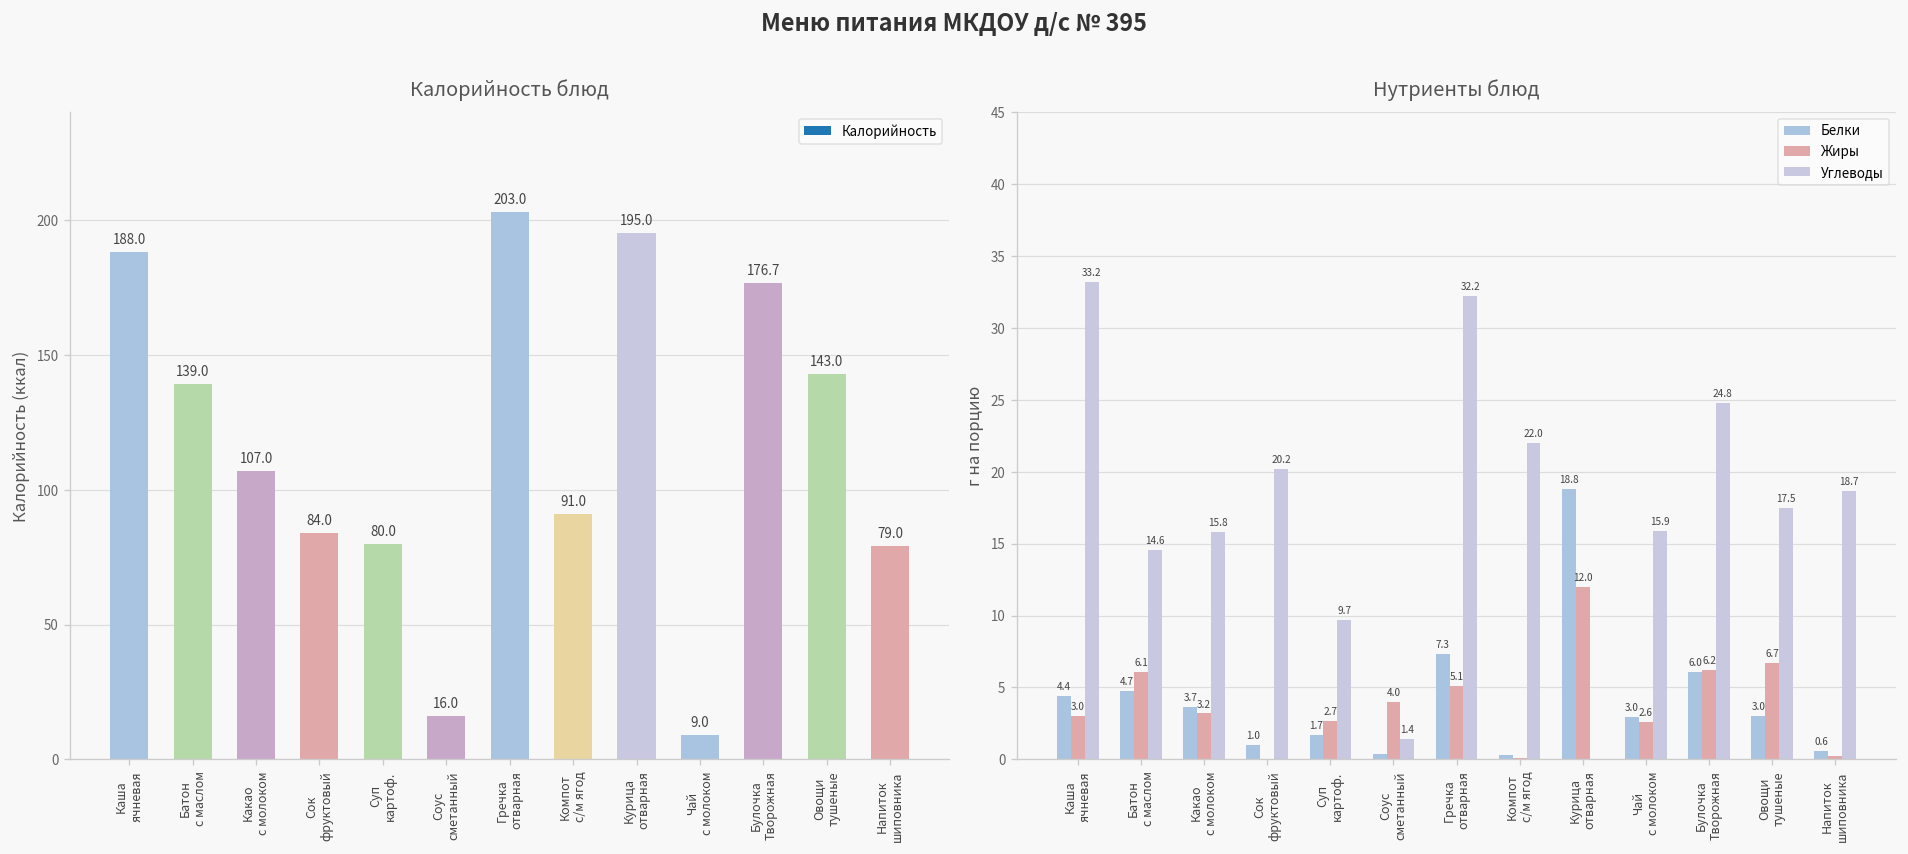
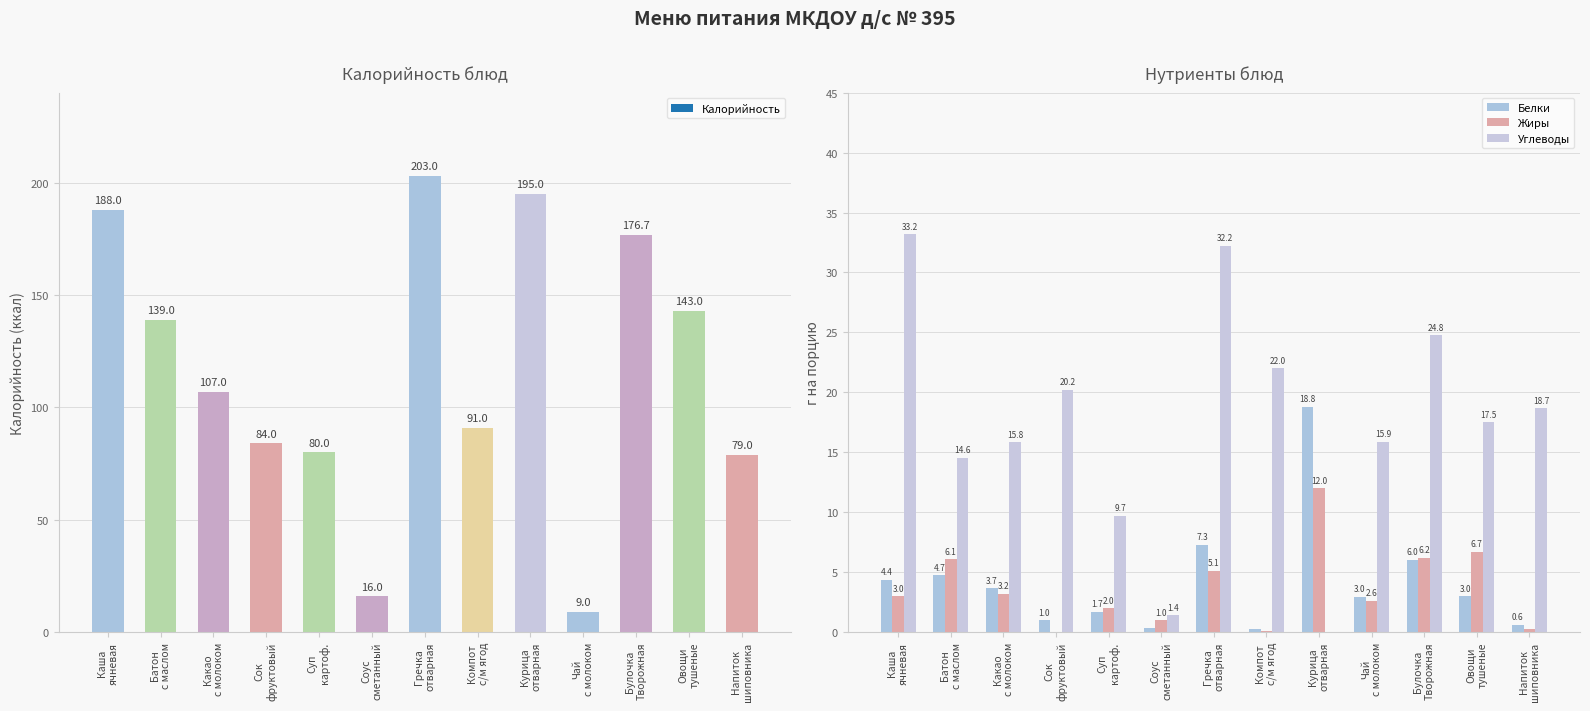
  {
    "Калорийность блюд": {
      "Каша ячневая": 188.0,
      "Батон с маслом": 139.0,
      "Какао с молоком": 107.0,
      "Сок фруктовый": 84.0,
      "Суп картоф.": 80.0,
      "Соус сметанный": 16.0,
      "Гречка отварная": 203.0,
      "Компот с/м ягод": 91.0,
      "Курица отварная": 195.0,
      "Чай с молоком": 9.0,
      "Булочка Творожная": 176.7,
      "Овощи тушеные": 143.0,
      "Напиток шиповника": 79.0
    },
    "Нутриенты блюд": {
      "Жиры": {
        "Каша ячневая": 3.0,
        "Батон с маслом": 6.1,
        "Какао с молоком": 3.2,
-       "Суп картоф.": 2.7,
-       "Соус сметанный": 4.0,
+       "Суп картоф.": 2.0,
+       "Соус сметанный": 1.0,
        "Гречка отварная": 5.1,
        "Курица отварная": 12.0,
        "Чай с молоком": 2.6,
        "Булочка Творожная": 6.2,
        "Овощи тушеные": 6.7
      }
    }
  }
